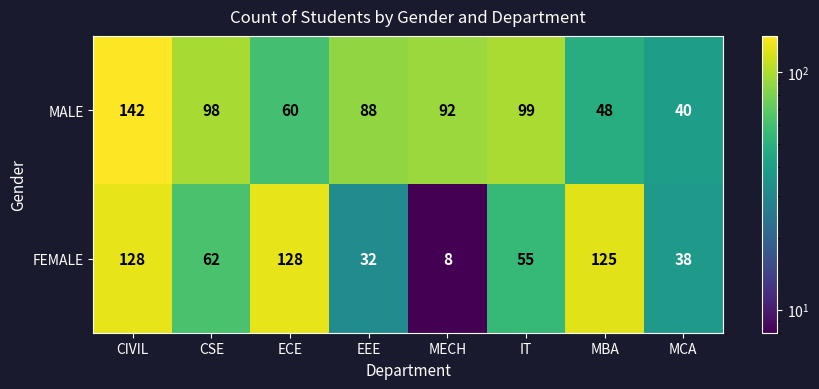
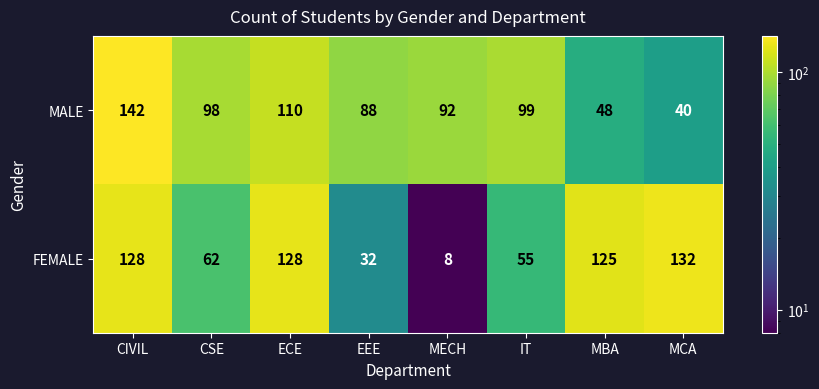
  {
    "MALE": {
      "CIVIL": 142,
      "CSE": 98,
-     "ECE": 60,
+     "ECE": 110,
      "EEE": 88,
      "MECH": 92,
      "IT": 99,
      "MBA": 48,
      "MCA": 40
    },
    "FEMALE": {
      "CIVIL": 128,
      "CSE": 62,
      "ECE": 128,
      "EEE": 32,
      "MECH": 8,
      "IT": 55,
      "MBA": 125,
-     "MCA": 38
+     "MCA": 132
    }
  }
